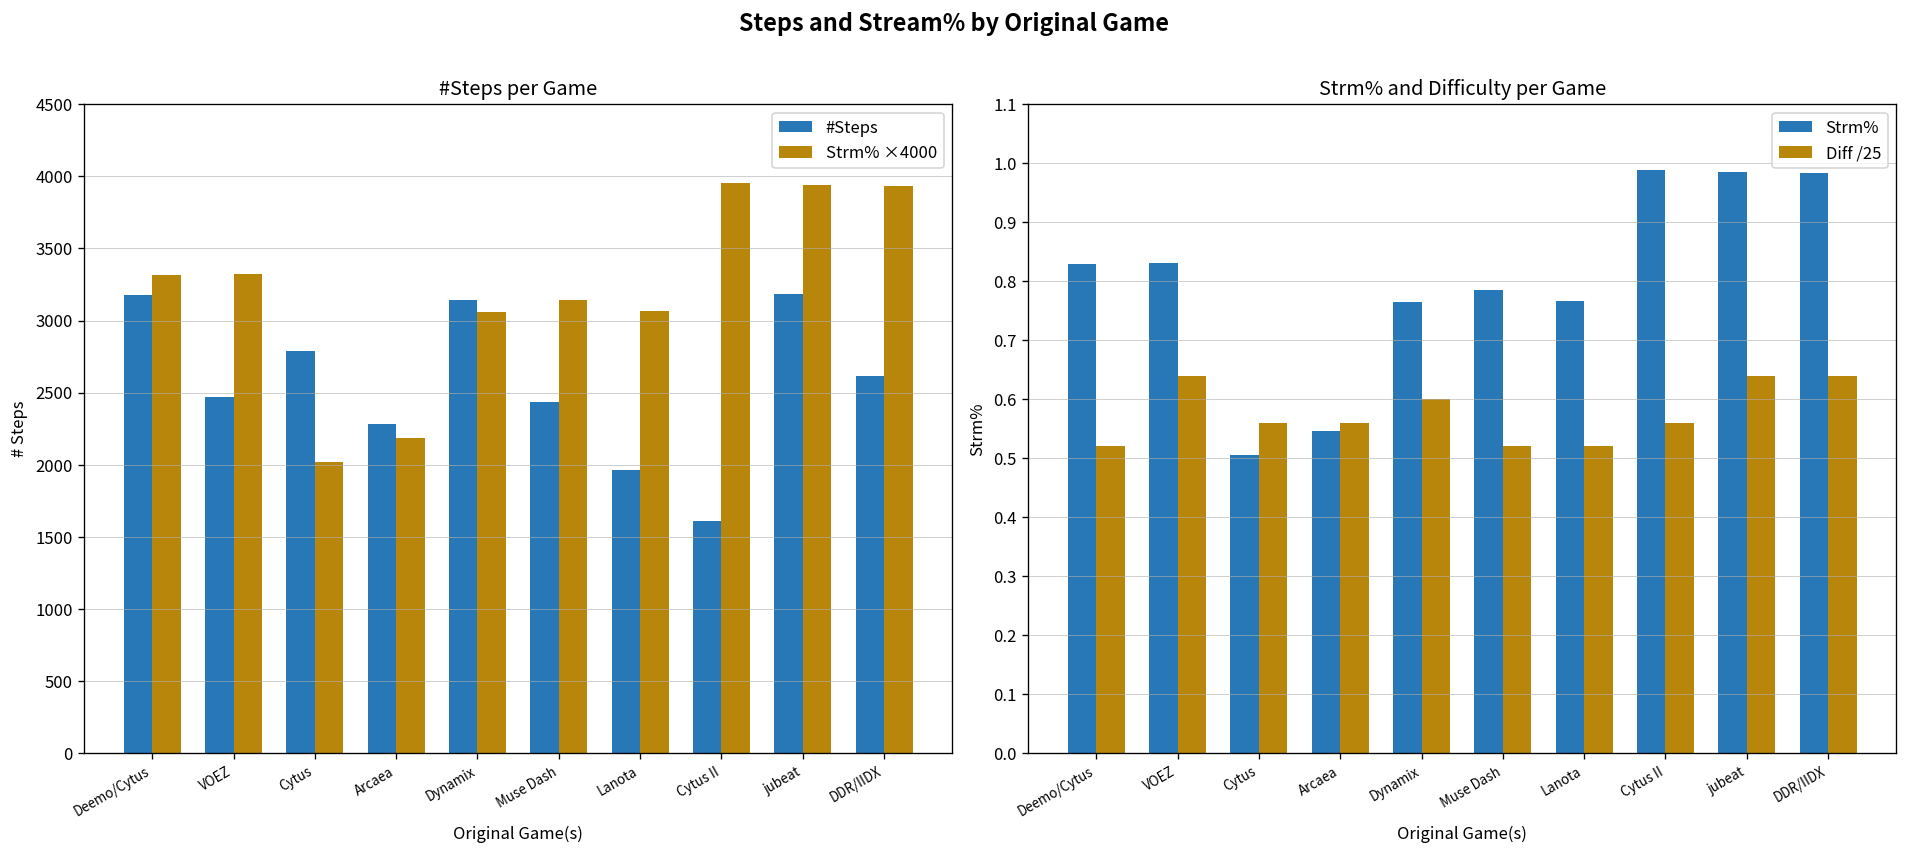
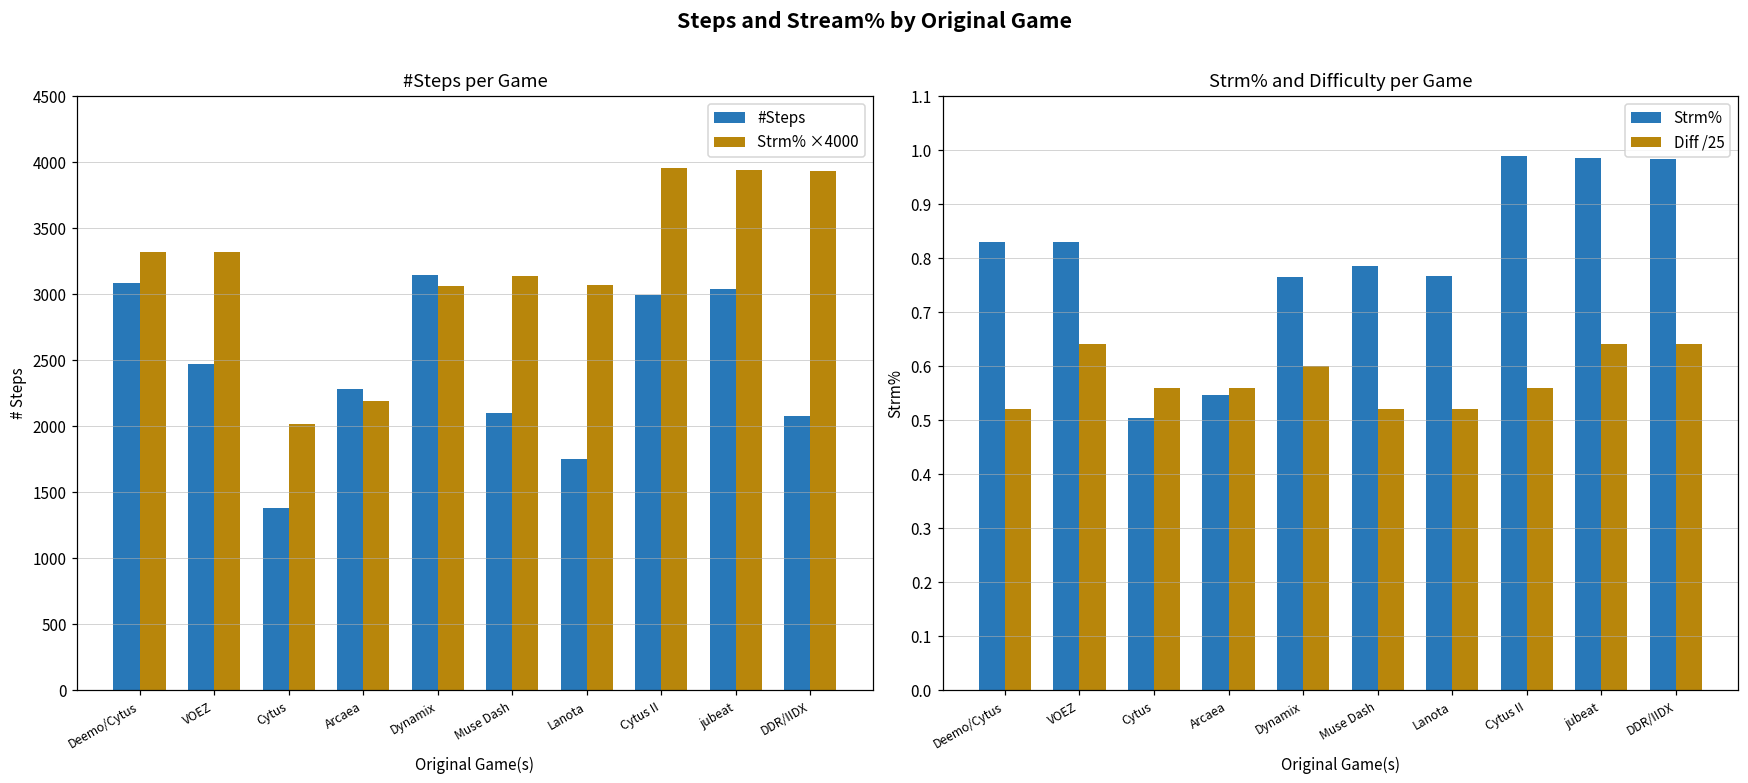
  {
    "#Steps per Game": {
      "#Steps": {
-       "Deemo/Cytus": 3180,
+       "Deemo/Cytus": 3090,
        "VOEZ": 2470,
-       "Cytus": 2790,
+       "Cytus": 1380,
        "Arcaea": 2280,
        "Dynamix": 3140,
-       "Muse Dash": 2440,
-       "Lanota": 1960,
-       "Cytus II": 1610,
-       "jubeat": 3180,
-       "DDR/IIDX": 2610
+       "Muse Dash": 2100,
+       "Lanota": 1750,
+       "Cytus II": 2990,
+       "jubeat": 3040,
+       "DDR/IIDX": 2080
      },
      "Strm% ×4000": {
        "Deemo/Cytus": 3320,
        "VOEZ": 3320,
        "Cytus": 2020,
        "Arcaea": 2190,
        "Dynamix": 3060,
        "Muse Dash": 3140,
        "Lanota": 3070,
        "Cytus II": 3960,
        "jubeat": 3940,
        "DDR/IIDX": 3930
      }
    },
    "Strm% and Difficulty per Game": {
      "Strm%": {
        "Deemo/Cytus": 0.83,
        "VOEZ": 0.83,
        "Cytus": 0.50,
        "Arcaea": 0.55,
        "Dynamix": 0.76,
        "Muse Dash": 0.78,
        "Lanota": 0.77,
        "Cytus II": 0.99,
        "jubeat": 0.99,
        "DDR/IIDX": 0.98
      },
      "Diff /25": {
        "Deemo/Cytus": 0.52,
        "VOEZ": 0.64,
        "Cytus": 0.56,
        "Arcaea": 0.56,
        "Dynamix": 0.60,
        "Muse Dash": 0.52,
        "Lanota": 0.52,
        "Cytus II": 0.56,
        "jubeat": 0.64,
        "DDR/IIDX": 0.64
      }
    }
  }
